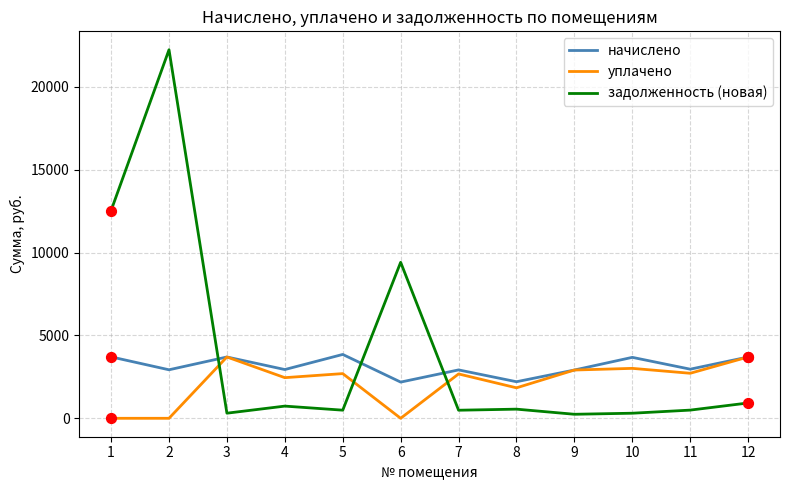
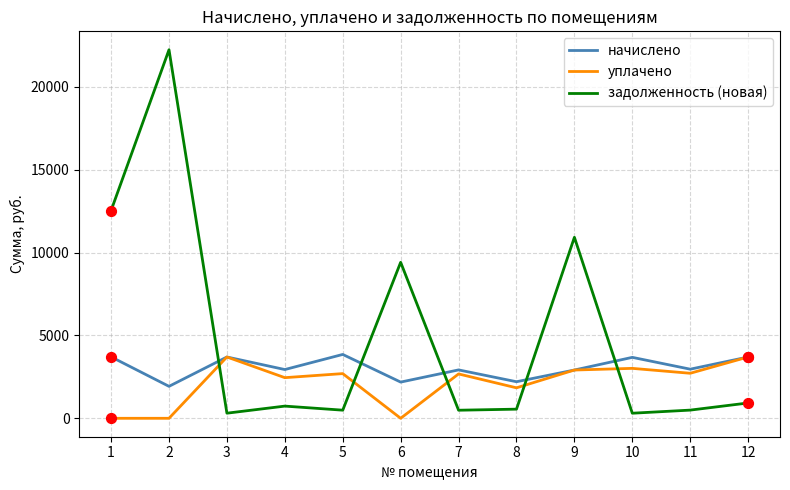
  {
    "начислено": {
-     "2": 2900,
+     "2": 1900,
      "4": 2900,
      "5": 3900,
      "6": 2200,
      "7": 2900,
      "8": 2200,
      "10": 3700,
      "11": 3000
    },
    "уплачено": {
      "2": 0,
      "4": 2500,
      "5": 2700,
      "6": 0,
      "7": 2700,
      "8": 1800,
      "10": 3000,
      "11": 2700
    },
    "задолженность (новая)": {
      "2": 22200,
      "3": 300,
      "4": 700,
      "5": 500,
      "6": 9400,
      "7": 500,
      "8": 600,
-     "9": 200,
+     "9": 10900,
      "10": 300,
      "11": 500
    }
  }
